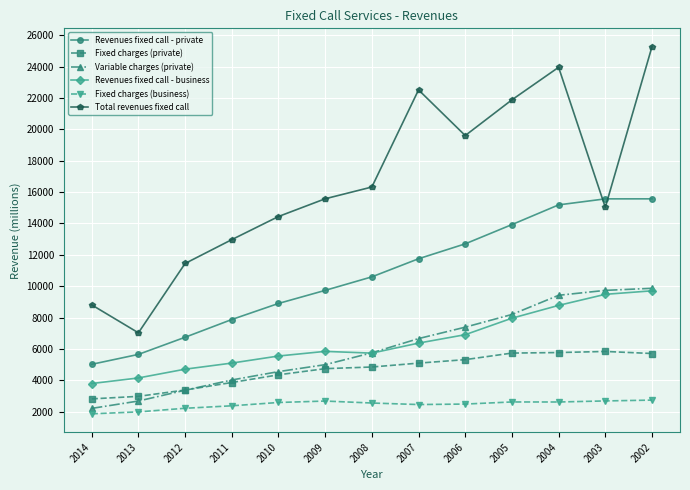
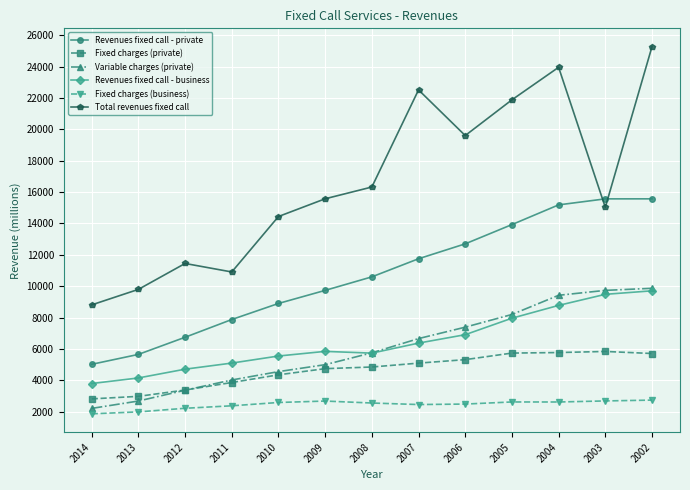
  {
    "Total revenues fixed call": {
      "2014": 8800,
-     "2013": 7000,
+     "2013": 9800,
      "2012": 11400,
-     "2011": 13000,
+     "2011": 10900,
      "2010": 14400,
      "2009": 15600,
      "2008": 16300,
      "2007": 22500,
      "2006": 19600,
      "2005": 21900,
      "2004": 24000,
      "2003": 15000,
      "2002": 25300
    }
  }
